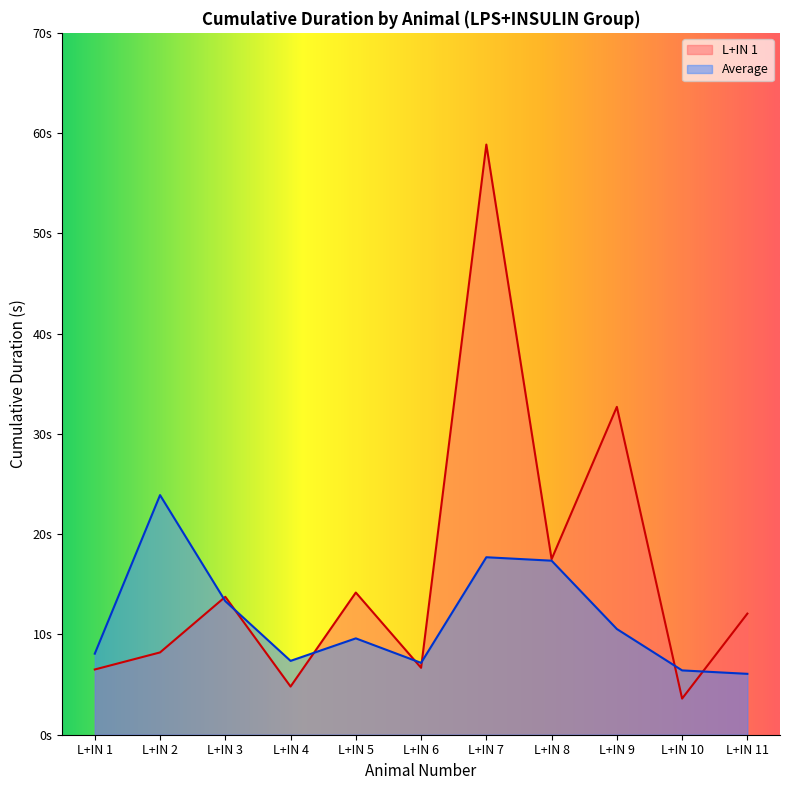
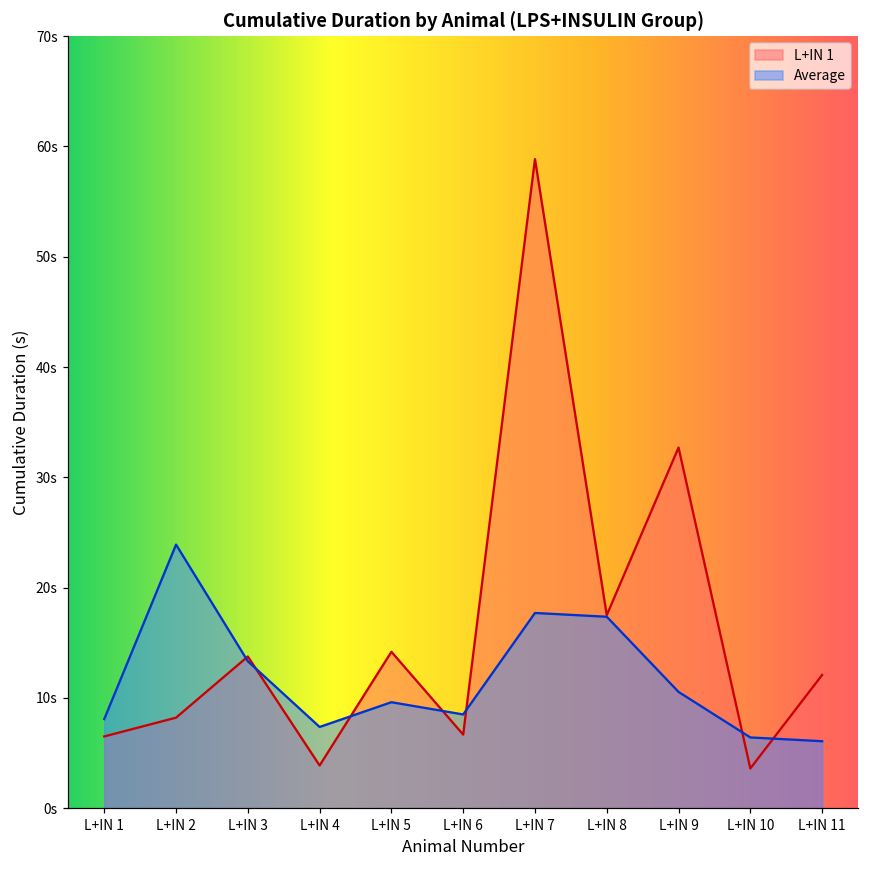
  {
    "L+IN 1": {
      "L+IN 1": "6.5s",
      "L+IN 2": "8.2s",
      "L+IN 3": "13.8s",
-     "L+IN 4": "4.8s",
+     "L+IN 4": "3.9s",
      "L+IN 5": "14.2s",
      "L+IN 6": "6.7s",
      "L+IN 7": "58.9s",
      "L+IN 9": "32.7s",
      "L+IN 10": "3.6s",
      "L+IN 11": "12.1s"
    },
    "Average": {
      "L+IN 1": "8.1s",
      "L+IN 2": "23.9s",
      "L+IN 3": "13.3s",
      "L+IN 4": "7.4s",
      "L+IN 5": "9.6s",
-     "L+IN 6": "7.2s",
+     "L+IN 6": "8.5s",
      "L+IN 7": "17.7s",
      "L+IN 9": "10.5s",
      "L+IN 10": "6.4s",
      "L+IN 11": "6.1s"
    }
  }
